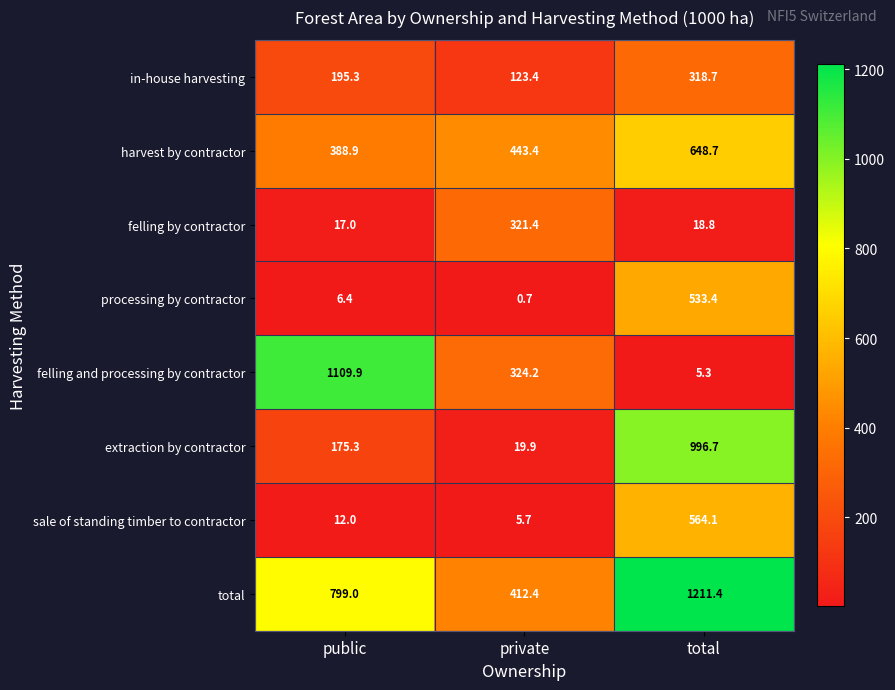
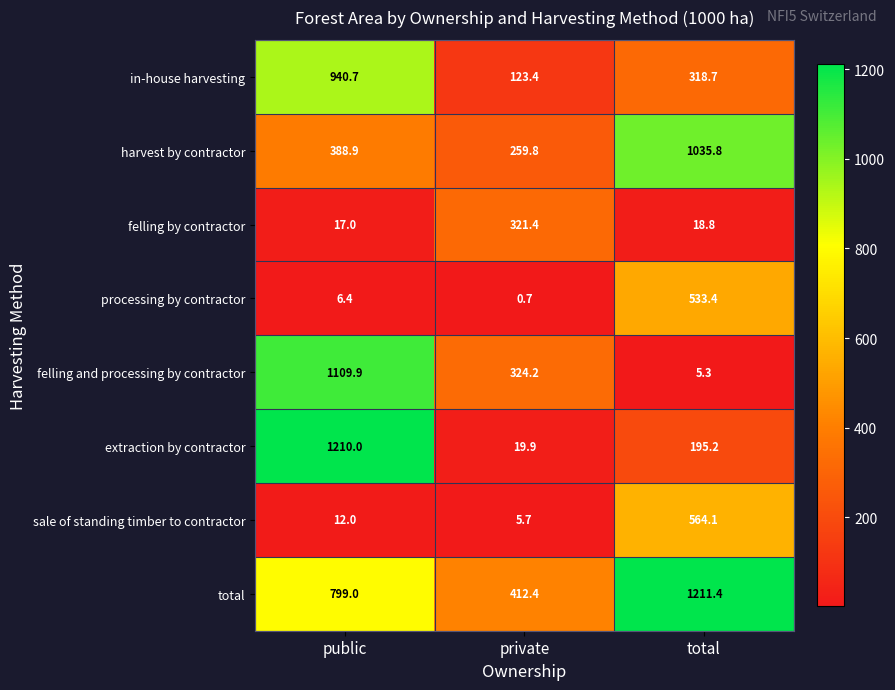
  {
    "in-house harvesting": {
-     "public": 195.3,
+     "public": 940.7,
      "private": 123.4,
      "total": 318.7
    },
    "harvest by contractor": {
      "public": 388.9,
-     "private": 443.4,
-     "total": 648.7
+     "private": 259.8,
+     "total": 1035.8
    },
    "felling by contractor": {
      "public": 17.0,
      "private": 321.4,
      "total": 18.8
    },
    "processing by contractor": {
      "public": 6.4,
      "private": 0.7,
      "total": 533.4
    },
    "felling and processing by contractor": {
      "public": 1109.9,
      "private": 324.2,
      "total": 5.3
    },
    "extraction by contractor": {
-     "public": 175.3,
+     "public": 1210.0,
      "private": 19.9,
-     "total": 996.7
+     "total": 195.2
    },
    "sale of standing timber to contractor": {
      "public": 12.0,
      "private": 5.7,
      "total": 564.1
    },
    "total": {
      "public": 799.0,
      "private": 412.4,
      "total": 1211.4
    }
  }
